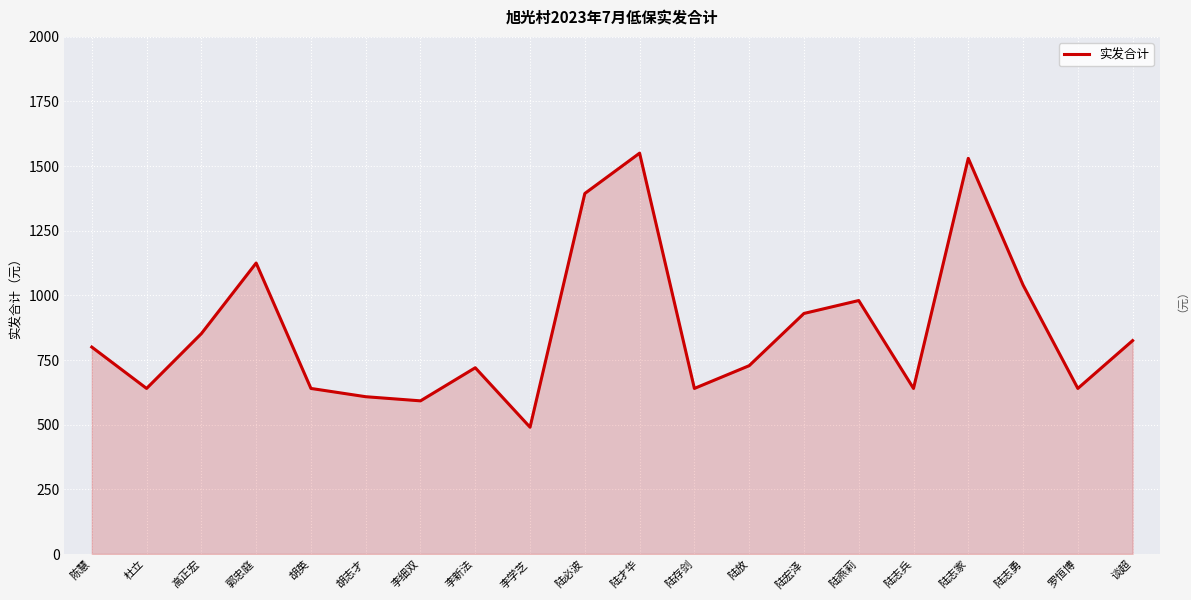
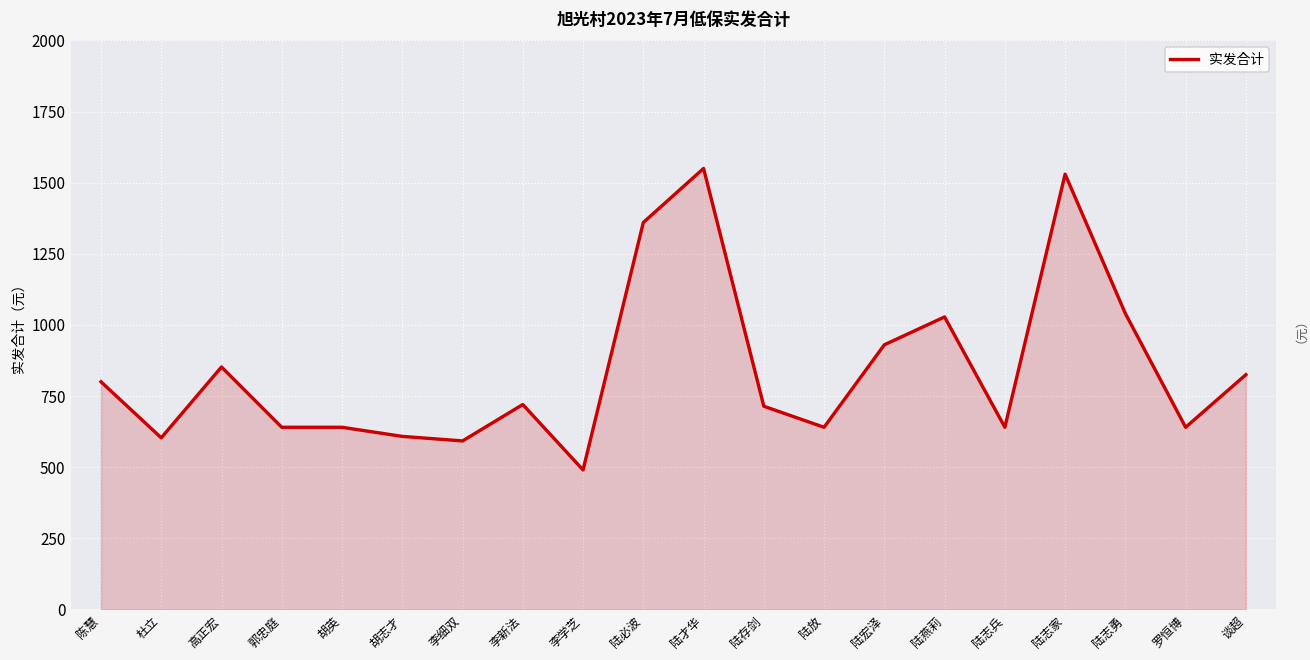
  {
    "陈慧": 800,
-   "杜立": 640,
+   "杜立": 600,
    "高正宏": 850,
-   "郭忠庭": 1130,
+   "郭忠庭": 640,
    "胡英": 640,
    "胡志才": 610,
    "李细双": 590,
    "李新法": 720,
    "李学芝": 490,
-   "陆必波": 1390,
+   "陆必波": 1360,
    "陆才华": 1550,
-   "陆存剑": 640,
-   "陆放": 730,
+   "陆存剑": 710,
+   "陆放": 640,
    "陆宏泽": 930,
-   "陆燕莉": 980,
+   "陆燕莉": 1030,
    "陆志兵": 640,
    "陆志家": 1530,
    "陆志勇": 1040,
    "罗恒博": 640,
    "谈超": 830
  }
